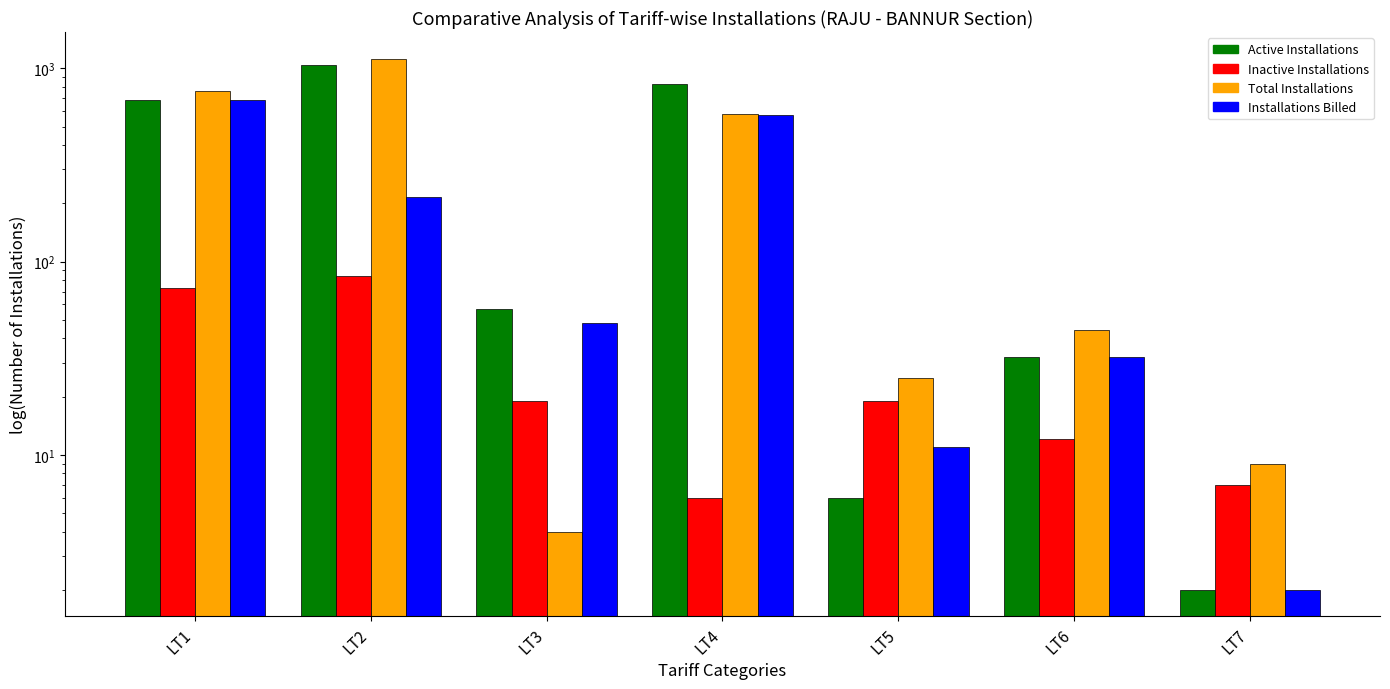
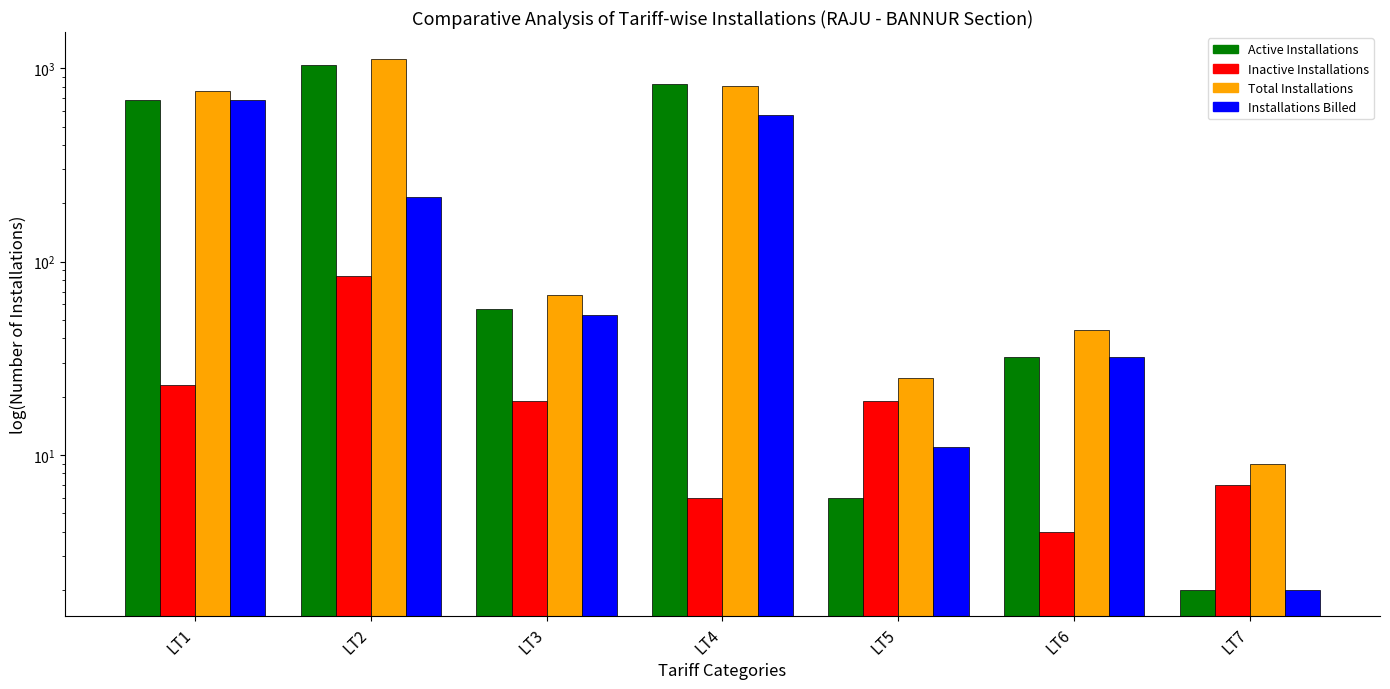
  {
    "Active Installations": {
      "LT1": 690,
      "LT2": 1000,
      "LT3": 57,
      "LT4": 830,
      "LT5": 6,
      "LT6": 32,
      "LT7": 2
    },
    "Inactive Installations": {
-     "LT1": 73,
+     "LT1": 23,
      "LT2": 80,
      "LT3": 19,
      "LT4": 6,
      "LT5": 19,
-     "LT6": 12,
+     "LT6": 4,
      "LT7": 7
    },
    "Total Installations": {
      "LT1": 760,
      "LT2": 1100,
-     "LT3": 4,
-     "LT4": 580,
+     "LT3": 67,
+     "LT4": 810,
      "LT5": 25,
      "LT6": 44,
      "LT7": 9
    },
    "Installations Billed": {
      "LT1": 690,
      "LT2": 220,
-     "LT3": 48,
+     "LT3": 53,
      "LT4": 570,
      "LT5": 11,
      "LT6": 32,
      "LT7": 2
    }
  }
